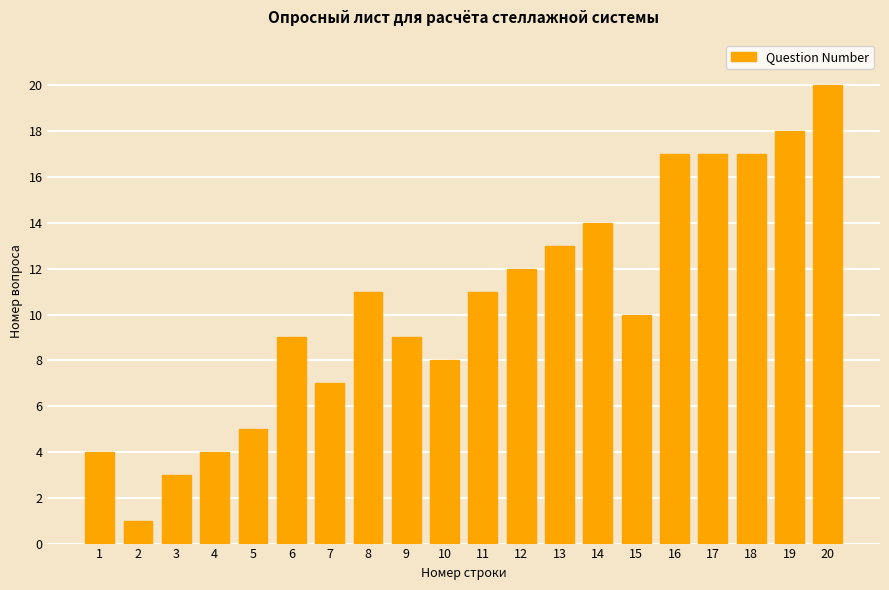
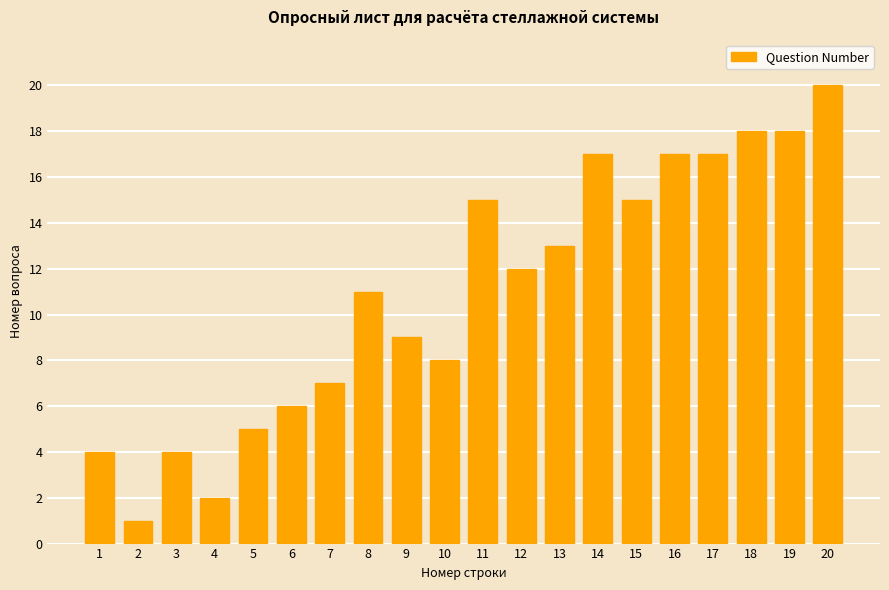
  {
    "1": 4,
    "2": 1,
-   "3": 3,
-   "4": 4,
+   "3": 4,
+   "4": 2,
    "5": 5,
-   "6": 9,
+   "6": 6,
    "7": 7,
    "8": 11,
    "9": 9,
    "10": 8,
-   "11": 11,
+   "11": 15,
    "12": 12,
    "13": 13,
-   "14": 14,
-   "15": 10,
+   "14": 17,
+   "15": 15,
    "16": 17,
    "17": 17,
-   "18": 17,
+   "18": 18,
    "19": 18,
    "20": 20
  }
